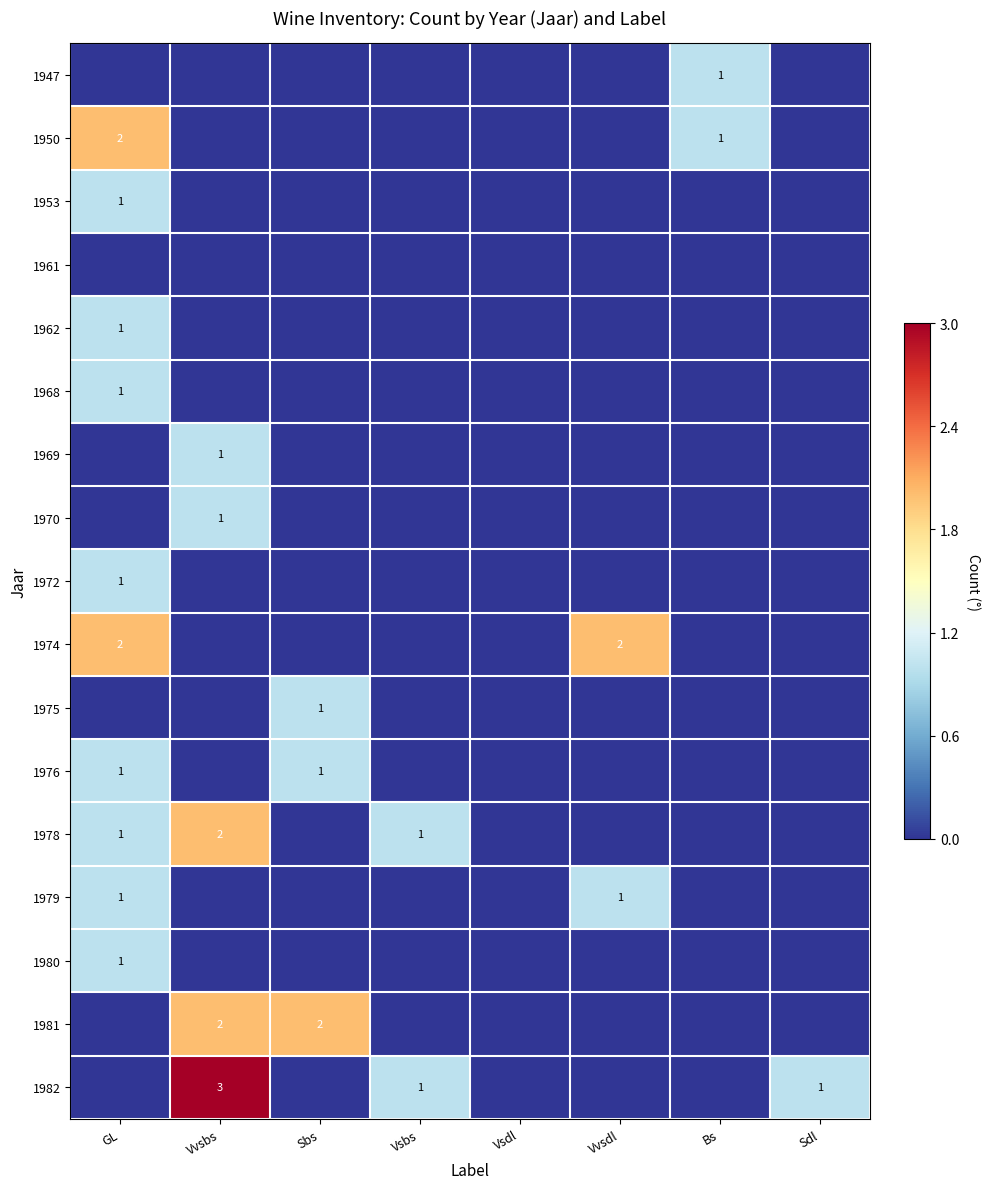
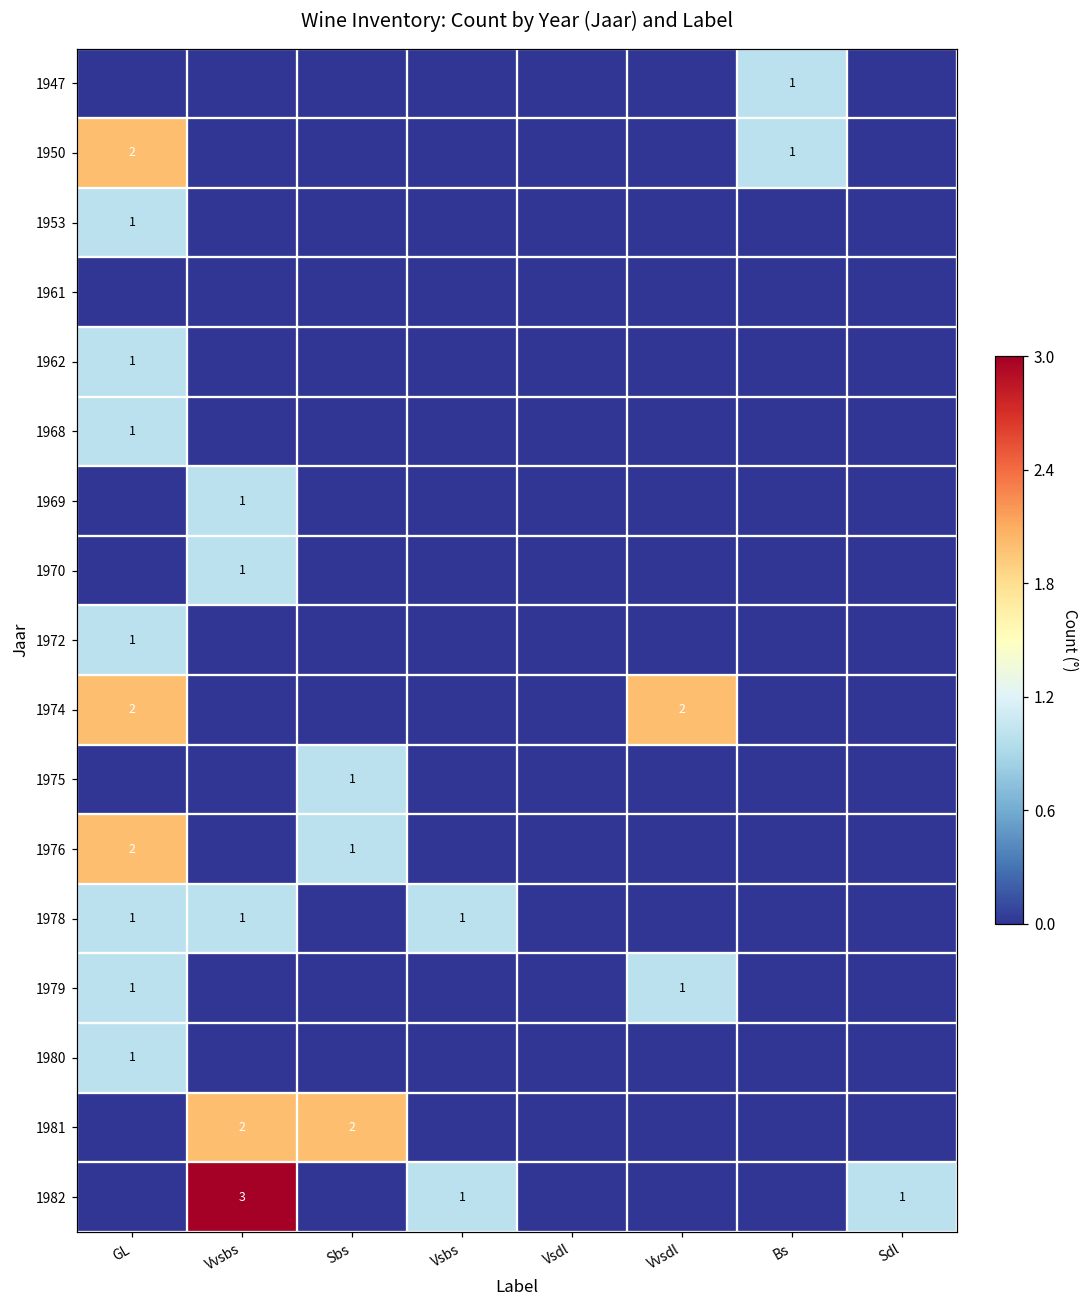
  {
    "1947": {
      "Bs": 1
    },
    "1950": {
      "GL": 2,
      "Bs": 1
    },
    "1953": {
      "GL": 1
    },
    "1962": {
      "GL": 1
    },
    "1968": {
      "GL": 1
    },
    "1969": {
      "Vvsbs": 1
    },
    "1970": {
      "Vvsbs": 1
    },
    "1972": {
      "GL": 1
    },
    "1974": {
      "GL": 2,
      "Vvsdl": 2
    },
    "1975": {
      "Sbs": 1
    },
    "1976": {
-     "GL": 1,
+     "GL": 2,
      "Sbs": 1
    },
    "1978": {
      "GL": 1,
-     "Vvsbs": 2,
+     "Vvsbs": 1,
      "Vsbs": 1
    },
    "1979": {
      "GL": 1,
      "Vvsdl": 1
    },
    "1980": {
      "GL": 1
    },
    "1981": {
      "Vvsbs": 2,
      "Sbs": 2
    },
    "1982": {
      "Vvsbs": 3,
      "Vsbs": 1,
      "Sdl": 1
    }
  }
